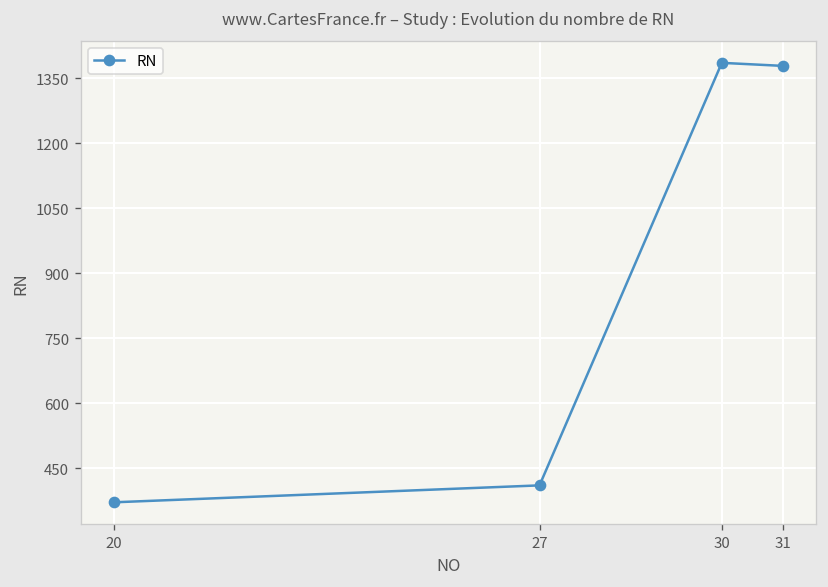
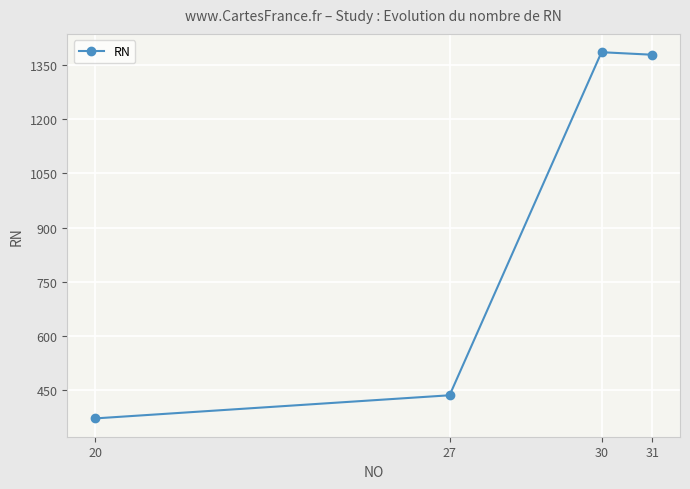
  {
    "20": 370,
-   "27": 410,
+   "27": 440,
    "30": 1390,
    "31": 1380
  }
